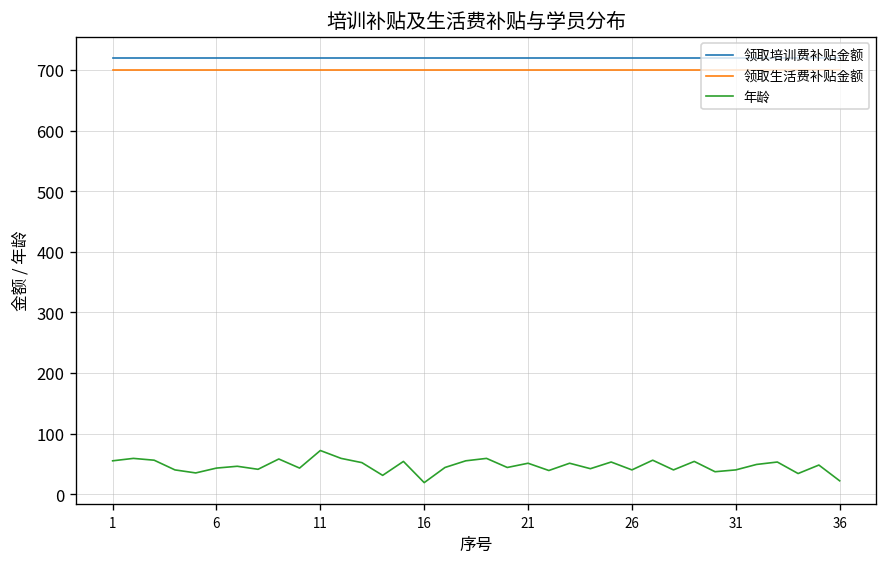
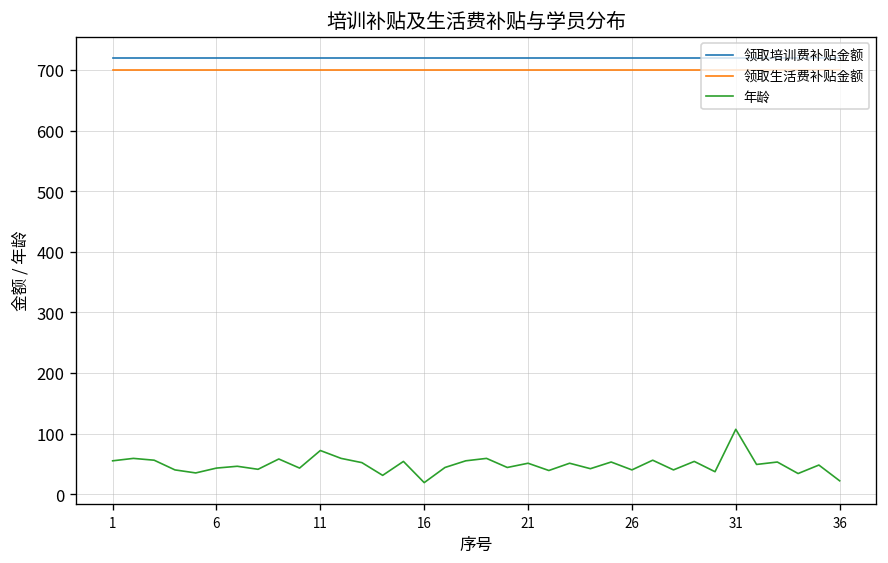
  {
    "领取培训费补贴金额": {
      "1": 720,
      "6": 720,
      "11": 720,
      "16": 720,
      "21": 720,
      "26": 720
    },
    "领取生活费补贴金额": {
      "1": 700,
      "6": 700,
      "11": 700,
      "16": 700,
      "21": 700,
      "26": 700
    },
    "年龄": {
      "1": 60,
      "6": 40,
      "11": 70,
      "16": 20,
      "21": 50,
      "26": 40,
-     "31": 40,
+     "31": 110,
      "36": 20
    }
  }
